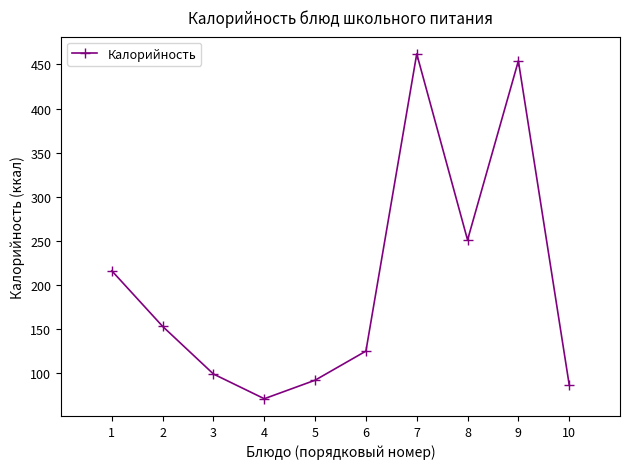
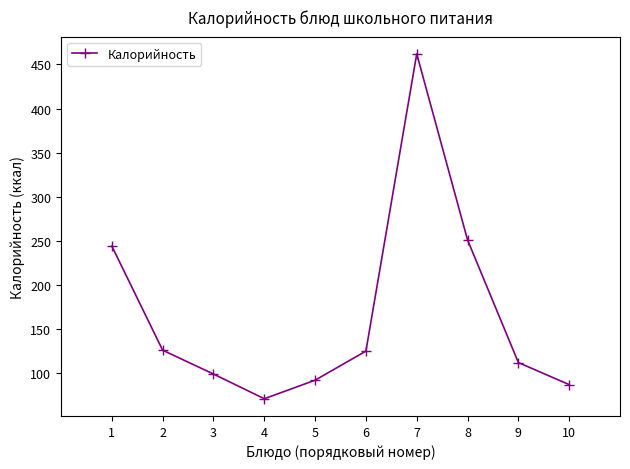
  {
-   "1": 220,
-   "2": 150,
+   "1": 240,
+   "2": 130,
    "3": 100,
    "4": 70,
    "5": 90,
    "6": 130,
    "7": 460,
    "8": 250,
-   "9": 450,
+   "9": 110,
    "10": 90
  }
